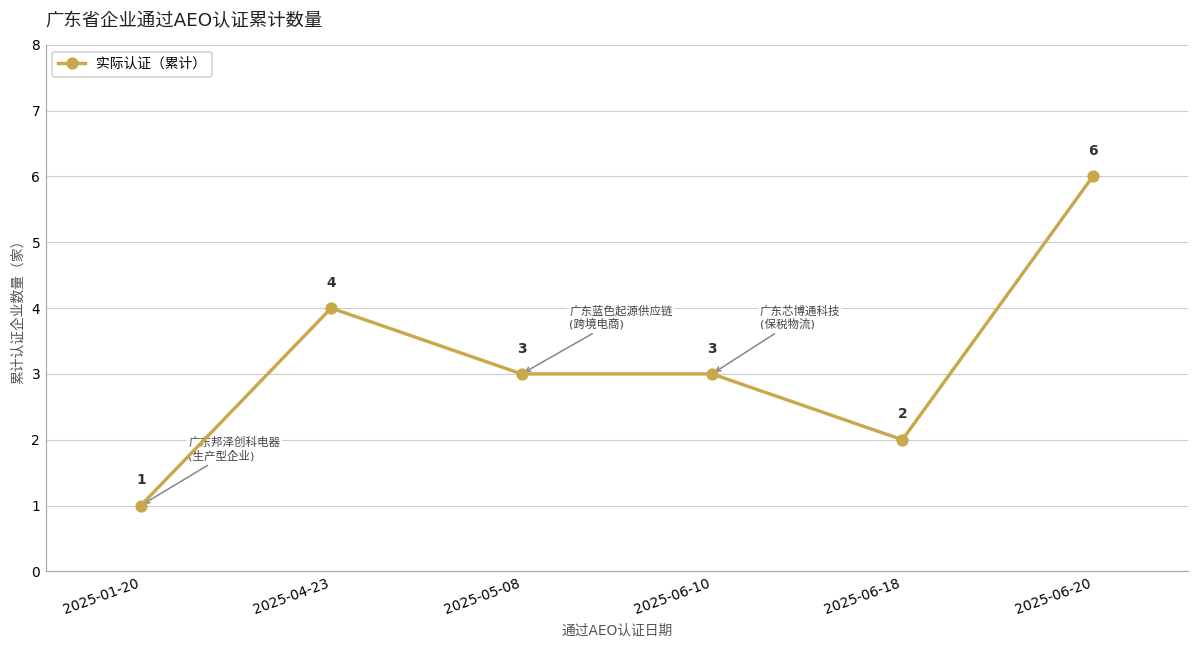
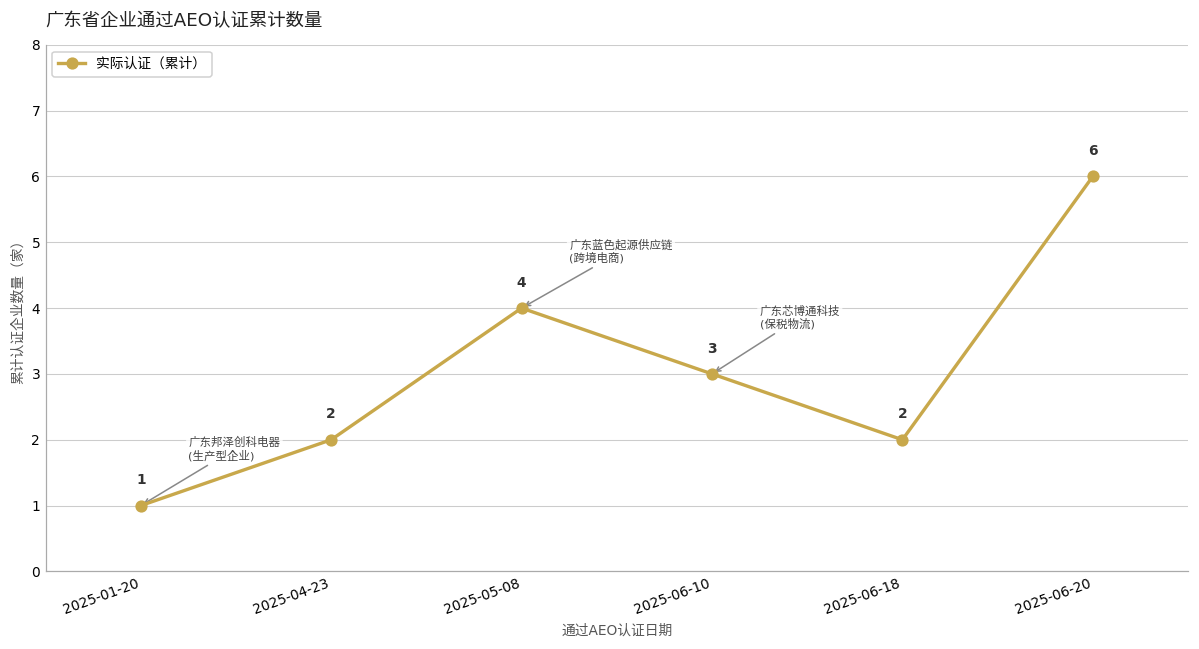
  {
    "2025-01-20": 1,
-   "2025-04-23": 4,
-   "2025-05-08": 3,
+   "2025-04-23": 2,
+   "2025-05-08": 4,
    "2025-06-10": 3,
    "2025-06-18": 2,
    "2025-06-20": 6
  }
